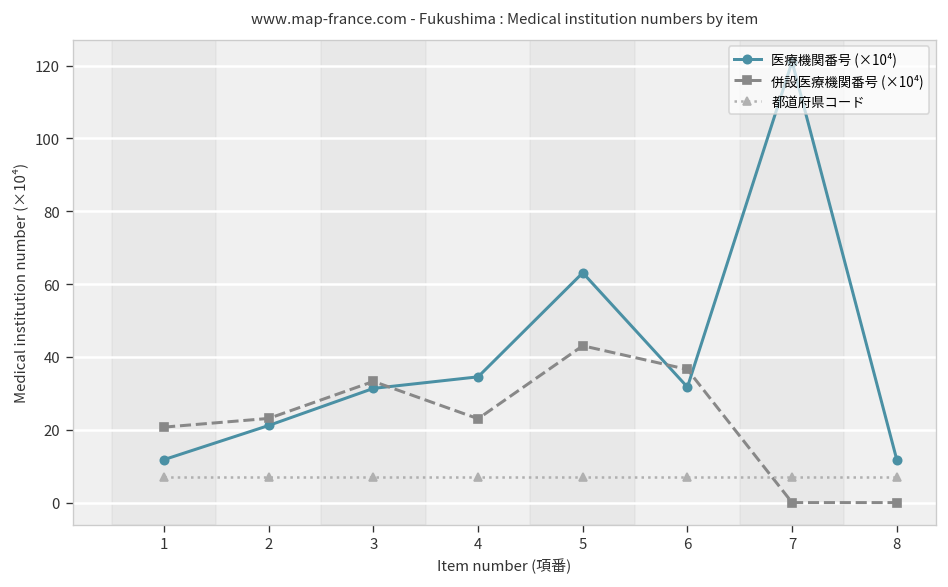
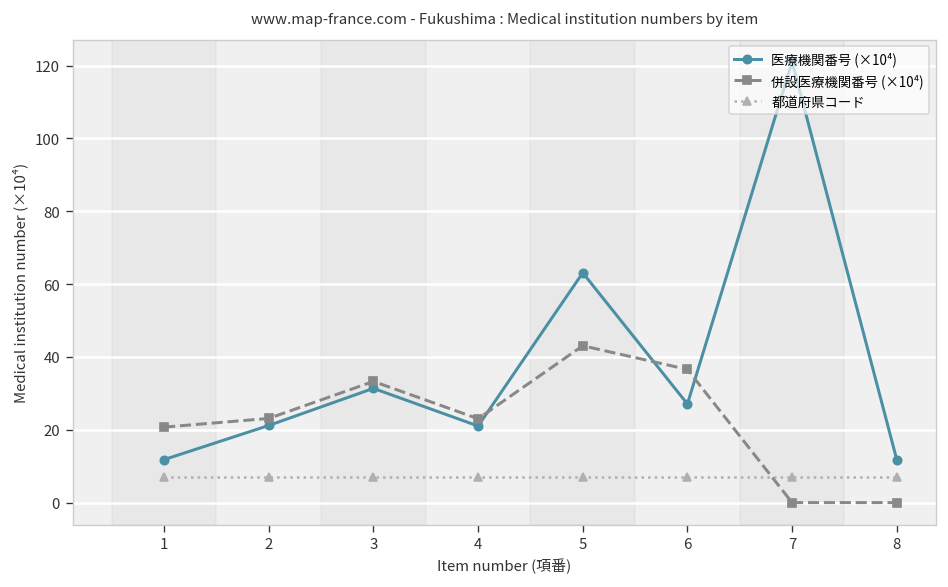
  {
    "医療機関番号 (×10⁴)": {
      "1": 12,
      "2": 21,
      "3": 31,
-     "4": 35,
+     "4": 21,
      "5": 63,
-     "6": 32,
+     "6": 27,
      "8": 12
    },
    "併設医療機関番号 (×10⁴)": {
      "1": 21,
      "2": 23,
      "3": 33,
      "4": 23,
      "5": 43,
      "6": 37,
      "7": 0,
      "8": 0
    },
    "都道府県コード": {
      "1": 7,
      "2": 7,
      "3": 7,
      "4": 7,
      "5": 7,
      "6": 7,
      "7": 7,
      "8": 7
    }
  }
